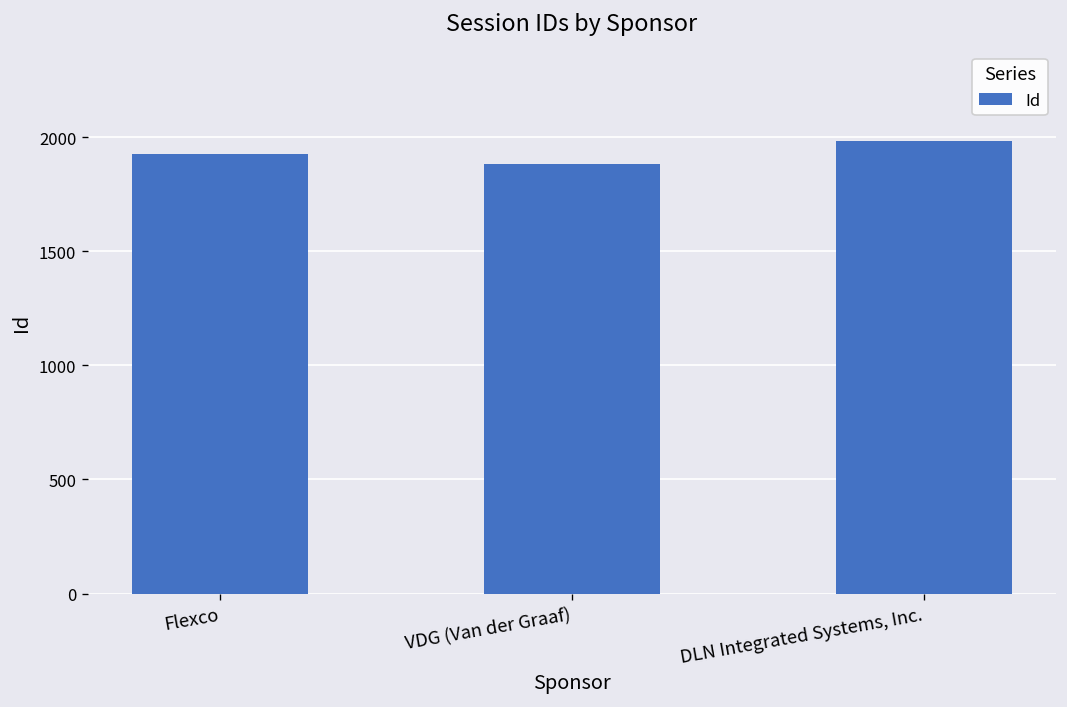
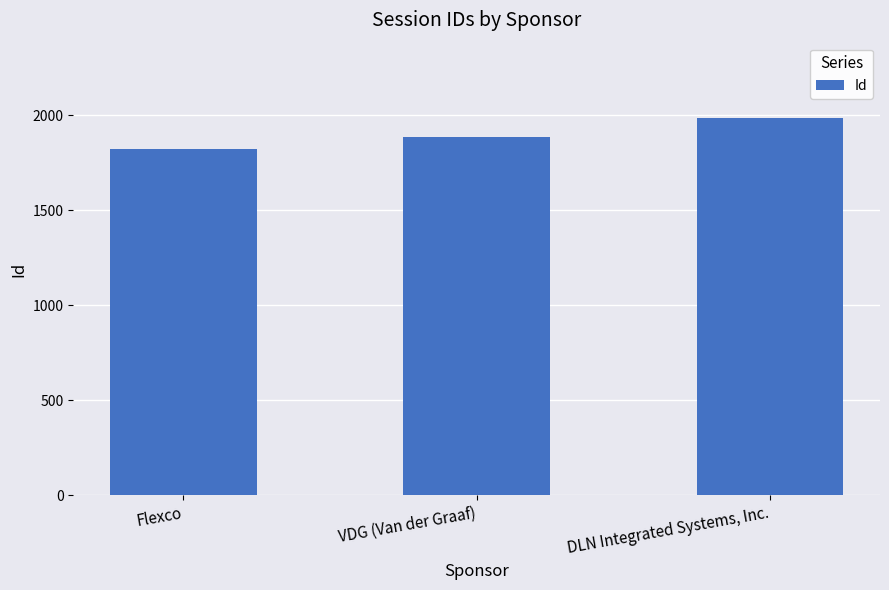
  {
-   "Flexco": 1930,
+   "Flexco": 1820,
    "VDG (Van der Graaf)": 1880,
    "DLN Integrated Systems, Inc.": 1980
  }
